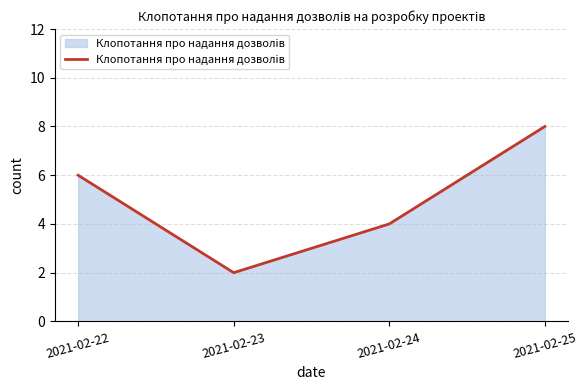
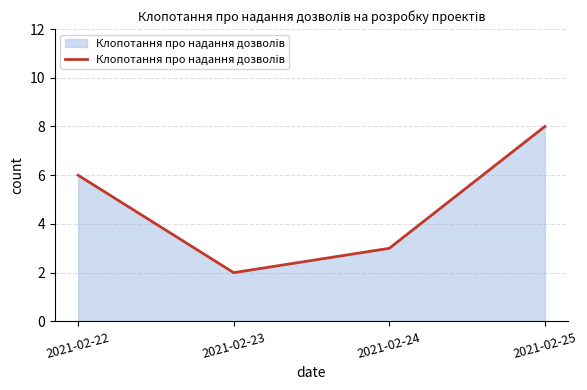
  {
    "2021-02-22": 6,
    "2021-02-23": 2,
-   "2021-02-24": 4,
+   "2021-02-24": 3,
    "2021-02-25": 8
  }
